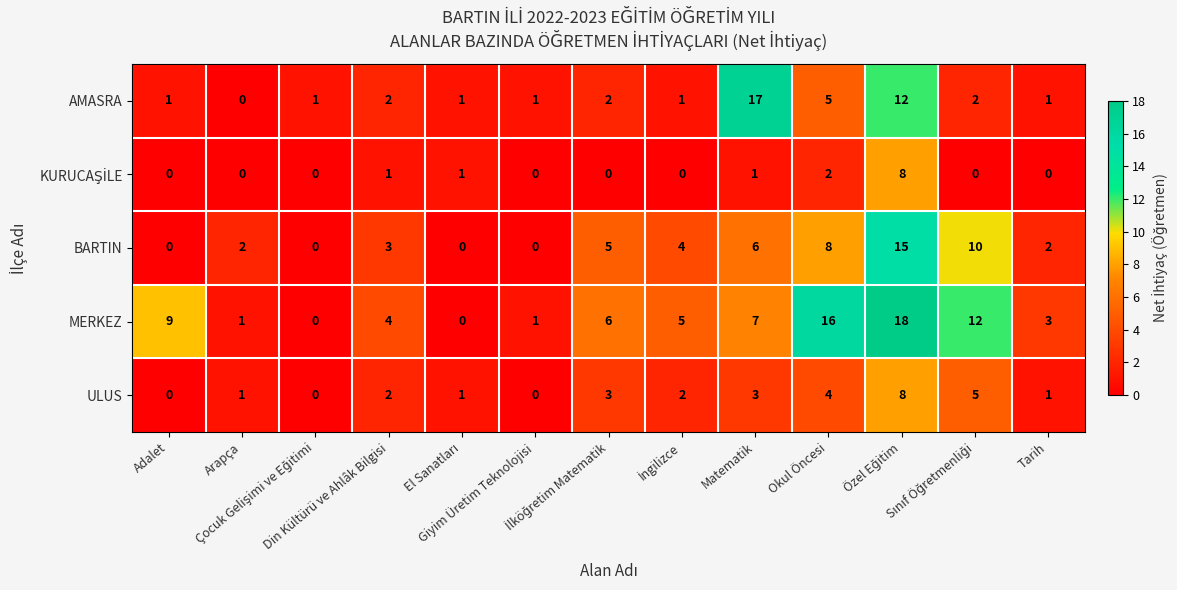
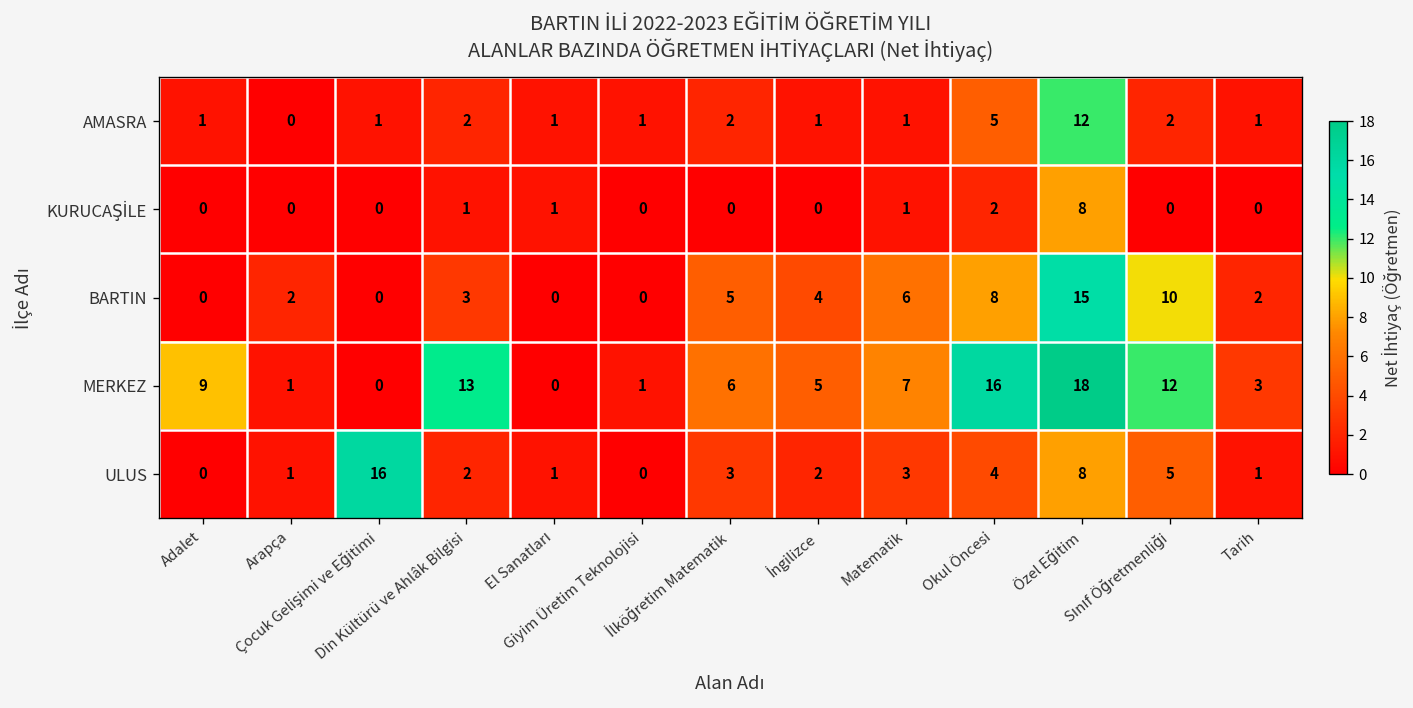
  {
    "AMASRA": {
      "Adalet": 1,
      "Arapça": 0,
      "Çocuk Gelişimi ve Eğitimi": 1,
      "Din Kültürü ve Ahlâk Bilgisi": 2,
      "El Sanatları": 1,
      "Giyim Üretim Teknolojisi": 1,
      "İlköğretim Matematik": 2,
      "İngilizce": 1,
-     "Matematik": 17,
+     "Matematik": 1,
      "Okul Öncesi": 5,
      "Özel Eğitim": 12,
      "Sınıf Öğretmenliği": 2,
      "Tarih": 1
    },
    "KURUCAŞİLE": {
      "Adalet": 0,
      "Arapça": 0,
      "Çocuk Gelişimi ve Eğitimi": 0,
      "Din Kültürü ve Ahlâk Bilgisi": 1,
      "El Sanatları": 1,
      "Giyim Üretim Teknolojisi": 0,
      "İlköğretim Matematik": 0,
      "İngilizce": 0,
      "Matematik": 1,
      "Okul Öncesi": 2,
      "Özel Eğitim": 8,
      "Sınıf Öğretmenliği": 0,
      "Tarih": 0
    },
    "BARTIN": {
      "Adalet": 0,
      "Arapça": 2,
      "Çocuk Gelişimi ve Eğitimi": 0,
      "Din Kültürü ve Ahlâk Bilgisi": 3,
      "El Sanatları": 0,
      "Giyim Üretim Teknolojisi": 0,
      "İlköğretim Matematik": 5,
      "İngilizce": 4,
      "Matematik": 6,
      "Okul Öncesi": 8,
      "Özel Eğitim": 15,
      "Sınıf Öğretmenliği": 10,
      "Tarih": 2
    },
    "MERKEZ": {
      "Adalet": 9,
      "Arapça": 1,
      "Çocuk Gelişimi ve Eğitimi": 0,
-     "Din Kültürü ve Ahlâk Bilgisi": 4,
+     "Din Kültürü ve Ahlâk Bilgisi": 13,
      "El Sanatları": 0,
      "Giyim Üretim Teknolojisi": 1,
      "İlköğretim Matematik": 6,
      "İngilizce": 5,
      "Matematik": 7,
      "Okul Öncesi": 16,
      "Özel Eğitim": 18,
      "Sınıf Öğretmenliği": 12,
      "Tarih": 3
    },
    "ULUS": {
      "Adalet": 0,
      "Arapça": 1,
-     "Çocuk Gelişimi ve Eğitimi": 0,
+     "Çocuk Gelişimi ve Eğitimi": 16,
      "Din Kültürü ve Ahlâk Bilgisi": 2,
      "El Sanatları": 1,
      "Giyim Üretim Teknolojisi": 0,
      "İlköğretim Matematik": 3,
      "İngilizce": 2,
      "Matematik": 3,
      "Okul Öncesi": 4,
      "Özel Eğitim": 8,
      "Sınıf Öğretmenliği": 5,
      "Tarih": 1
    }
  }
